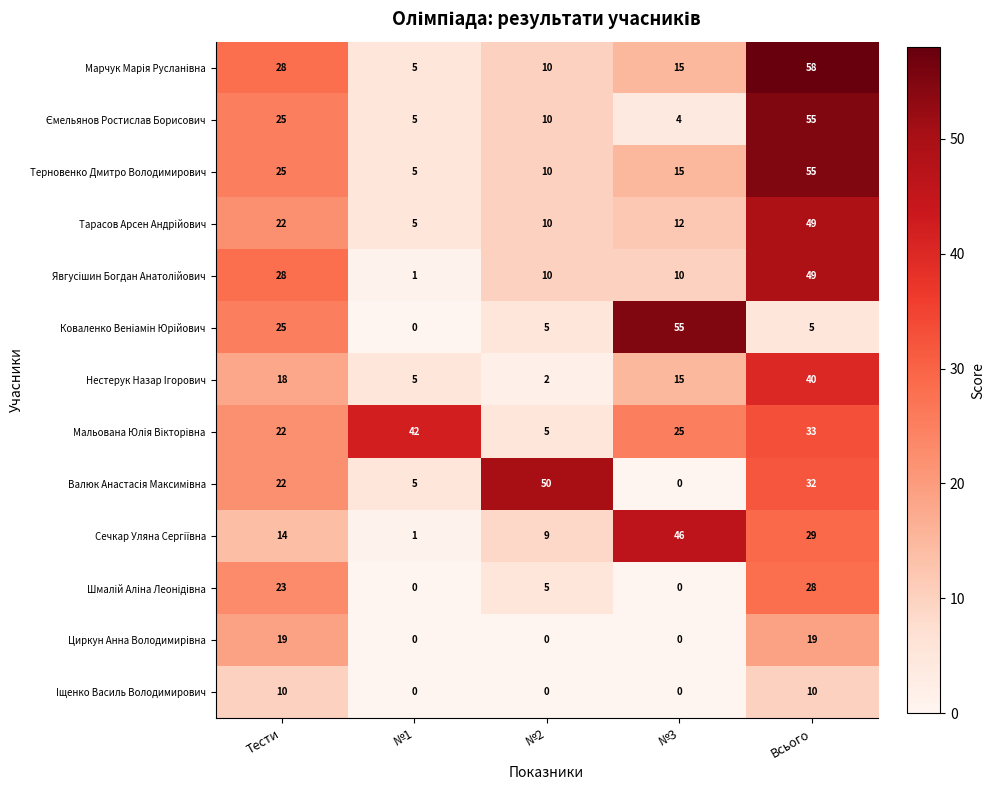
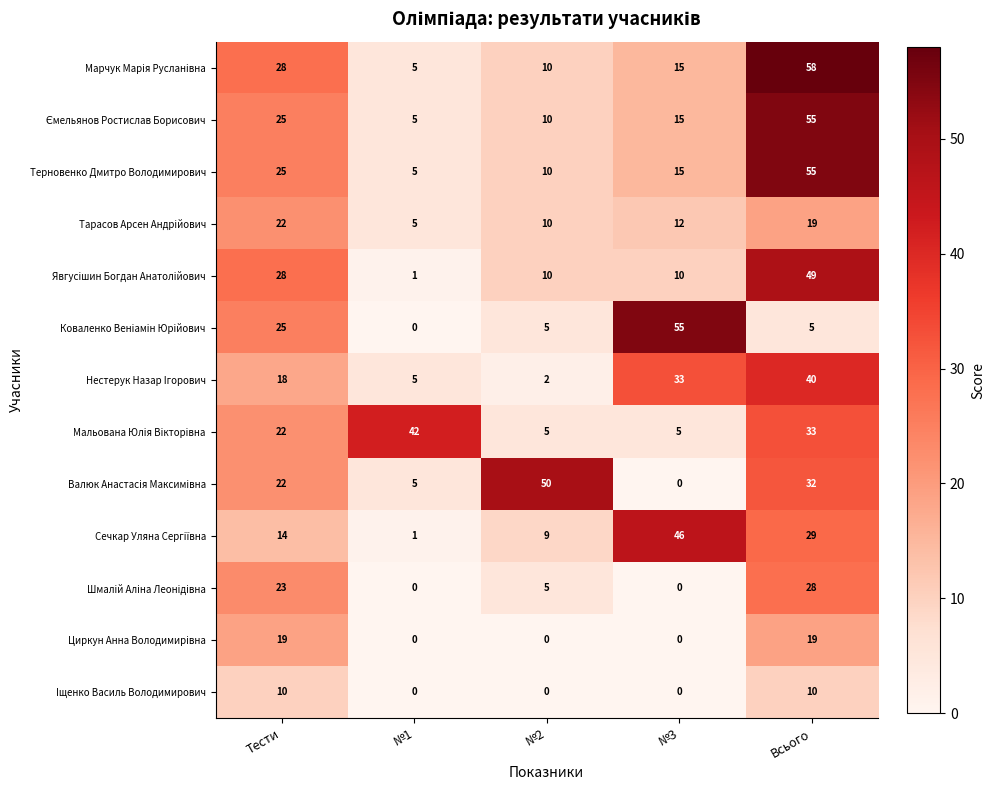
  {
    "Марчук Марія Русланівна": {
      "Тести": 28,
      "№1": 5,
      "№2": 10,
      "№3": 15,
      "Всього": 58
    },
    "Ємельянов Ростислав Борисович": {
      "Тести": 25,
      "№1": 5,
      "№2": 10,
-     "№3": 4,
+     "№3": 15,
      "Всього": 55
    },
    "Терновенко Дмитро Володимирович": {
      "Тести": 25,
      "№1": 5,
      "№2": 10,
      "№3": 15,
      "Всього": 55
    },
    "Тарасов Арсен Андрійович": {
      "Тести": 22,
      "№1": 5,
      "№2": 10,
      "№3": 12,
-     "Всього": 49
+     "Всього": 19
    },
    "Явгусішин Богдан Анатолійович": {
      "Тести": 28,
      "№1": 1,
      "№2": 10,
      "№3": 10,
      "Всього": 49
    },
    "Коваленко Веніамін Юрійович": {
      "Тести": 25,
      "№1": 0,
      "№2": 5,
      "№3": 55,
      "Всього": 5
    },
    "Нестерук Назар Ігорович": {
      "Тести": 18,
      "№1": 5,
      "№2": 2,
-     "№3": 15,
+     "№3": 33,
      "Всього": 40
    },
    "Мальована Юлія Вікторівна": {
      "Тести": 22,
      "№1": 42,
      "№2": 5,
-     "№3": 25,
+     "№3": 5,
      "Всього": 33
    },
    "Валюк Анастасія Максимівна": {
      "Тести": 22,
      "№1": 5,
      "№2": 50,
      "№3": 0,
      "Всього": 32
    },
    "Сечкар Уляна Сергіївна": {
      "Тести": 14,
      "№1": 1,
      "№2": 9,
      "№3": 46,
      "Всього": 29
    },
    "Шмалій Аліна Леонідівна": {
      "Тести": 23,
      "№1": 0,
      "№2": 5,
      "№3": 0,
      "Всього": 28
    },
    "Циркун Анна Володимирівна": {
      "Тести": 19,
      "№1": 0,
      "№2": 0,
      "№3": 0,
      "Всього": 19
    },
    "Іщенко Василь Володимирович": {
      "Тести": 10,
      "№1": 0,
      "№2": 0,
      "№3": 0,
      "Всього": 10
    }
  }
